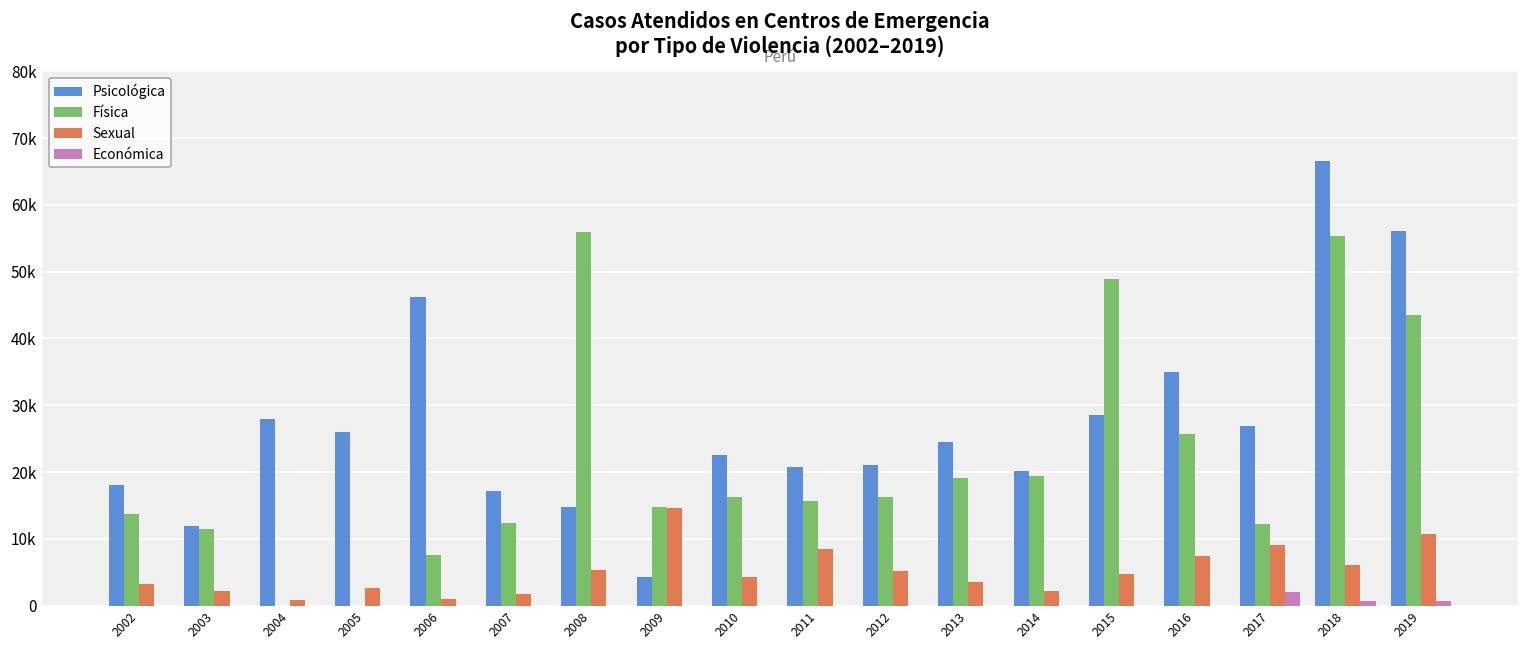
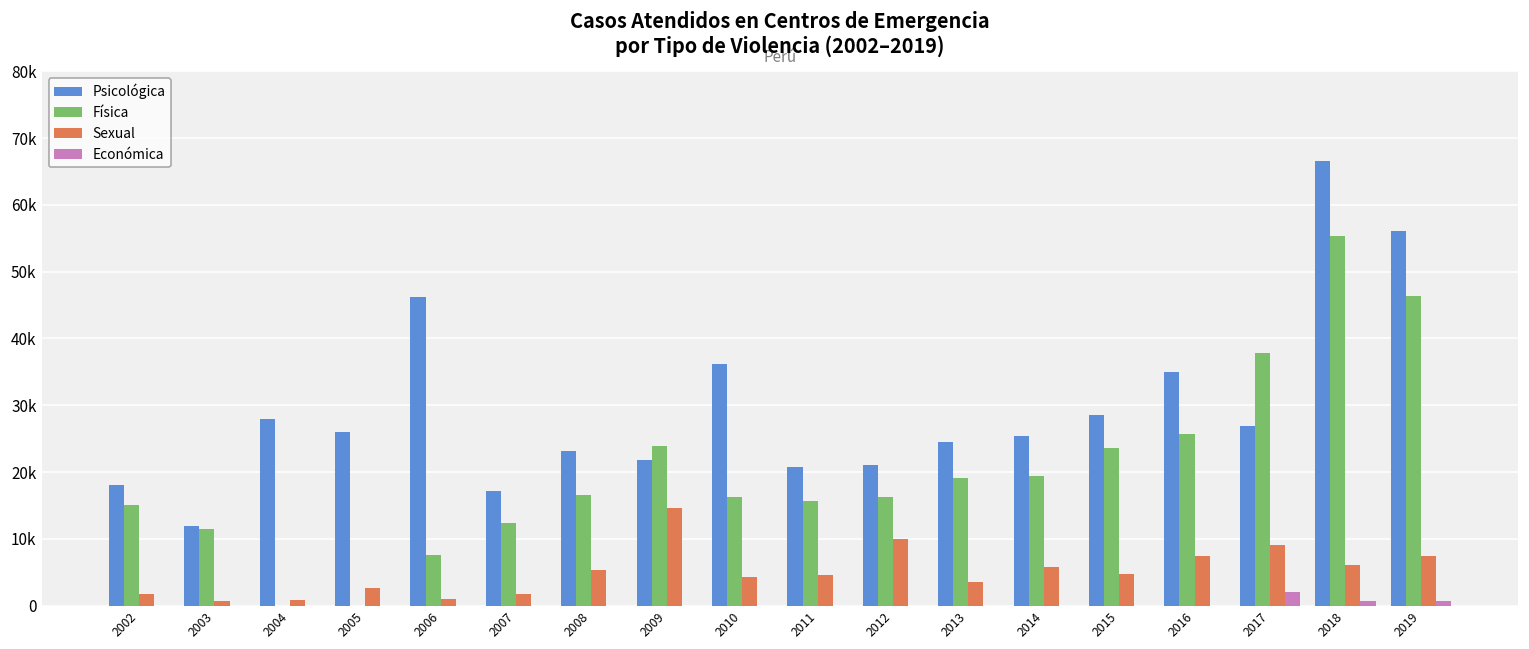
  {
    "Psicológica": {
      "2002": 18000,
      "2003": 12000,
      "2004": 28000,
      "2005": 26000,
      "2006": 46000,
      "2007": 17000,
-     "2008": 15000,
-     "2009": 4000,
-     "2010": 23000,
+     "2008": 23000,
+     "2009": 22000,
+     "2010": 36000,
      "2011": 21000,
      "2012": 21000,
      "2013": 25000,
-     "2014": 20000,
+     "2014": 25000,
      "2015": 28000,
      "2016": 35000,
      "2017": 27000,
      "2018": 67000,
      "2019": 56000
    },
    "Física": {
-     "2002": 14000,
+     "2002": 15000,
      "2003": 11000,
      "2004": 0,
      "2005": 0,
      "2006": 8000,
      "2007": 12000,
-     "2008": 56000,
-     "2009": 15000,
+     "2008": 17000,
+     "2009": 24000,
      "2010": 16000,
      "2011": 16000,
      "2012": 16000,
      "2013": 19000,
      "2014": 19000,
-     "2015": 49000,
+     "2015": 24000,
      "2016": 26000,
-     "2017": 12000,
+     "2017": 38000,
      "2018": 55000,
-     "2019": 44000
+     "2019": 46000
    },
    "Sexual": {
-     "2002": 3000,
-     "2003": 2000,
+     "2002": 2000,
+     "2003": 1000,
      "2004": 1000,
      "2005": 3000,
      "2006": 1000,
      "2007": 2000,
      "2008": 5000,
      "2009": 15000,
      "2010": 4000,
-     "2011": 8000,
-     "2012": 5000,
+     "2011": 5000,
+     "2012": 10000,
      "2013": 4000,
-     "2014": 2000,
+     "2014": 6000,
      "2015": 5000,
      "2016": 7000,
      "2017": 9000,
      "2018": 6000,
-     "2019": 11000
+     "2019": 7000
    },
    "Económica": {
      "2002": 0,
      "2003": 0,
      "2004": 0,
      "2005": 0,
      "2006": 0,
      "2007": 0,
      "2008": 0,
      "2009": 0,
      "2010": 0,
      "2011": 0,
      "2012": 0,
      "2013": 0,
      "2014": 0,
      "2015": 0,
      "2016": 0,
      "2017": 2000,
      "2018": 1000,
      "2019": 1000
    }
  }
